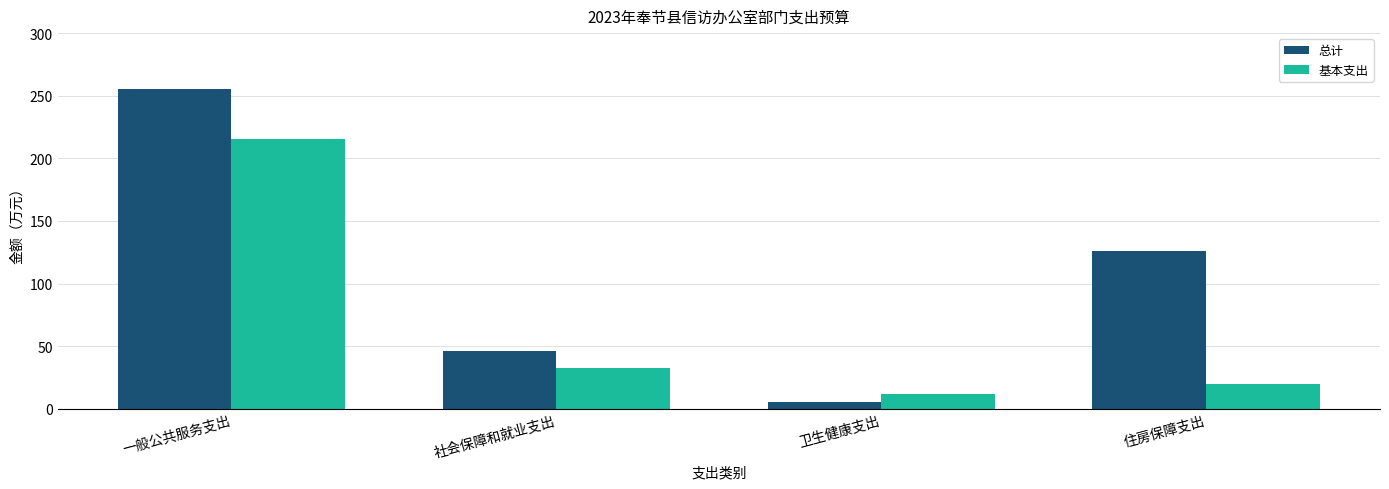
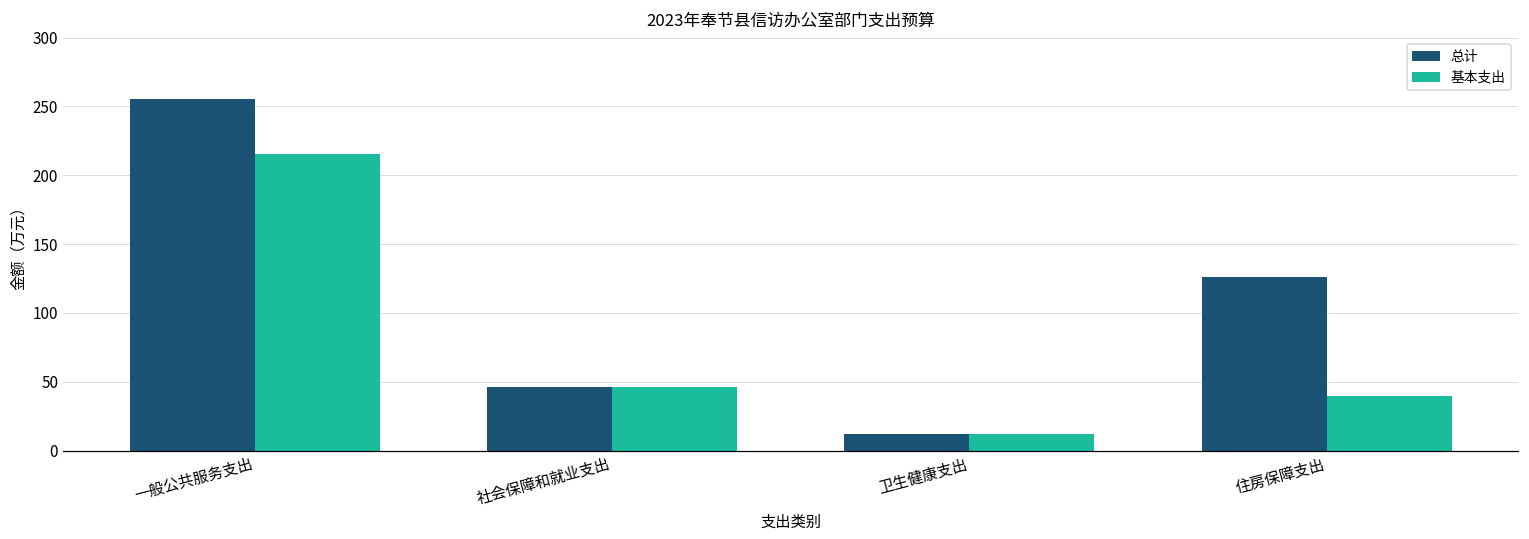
  {
    "总计": {
      "一般公共服务支出": 256,
      "社会保障和就业支出": 46,
-     "卫生健康支出": 5,
+     "卫生健康支出": 12,
      "住房保障支出": 126
    },
    "基本支出": {
      "一般公共服务支出": 216,
-     "社会保障和就业支出": 33,
+     "社会保障和就业支出": 46,
      "卫生健康支出": 12,
-     "住房保障支出": 20
+     "住房保障支出": 40
    }
  }
